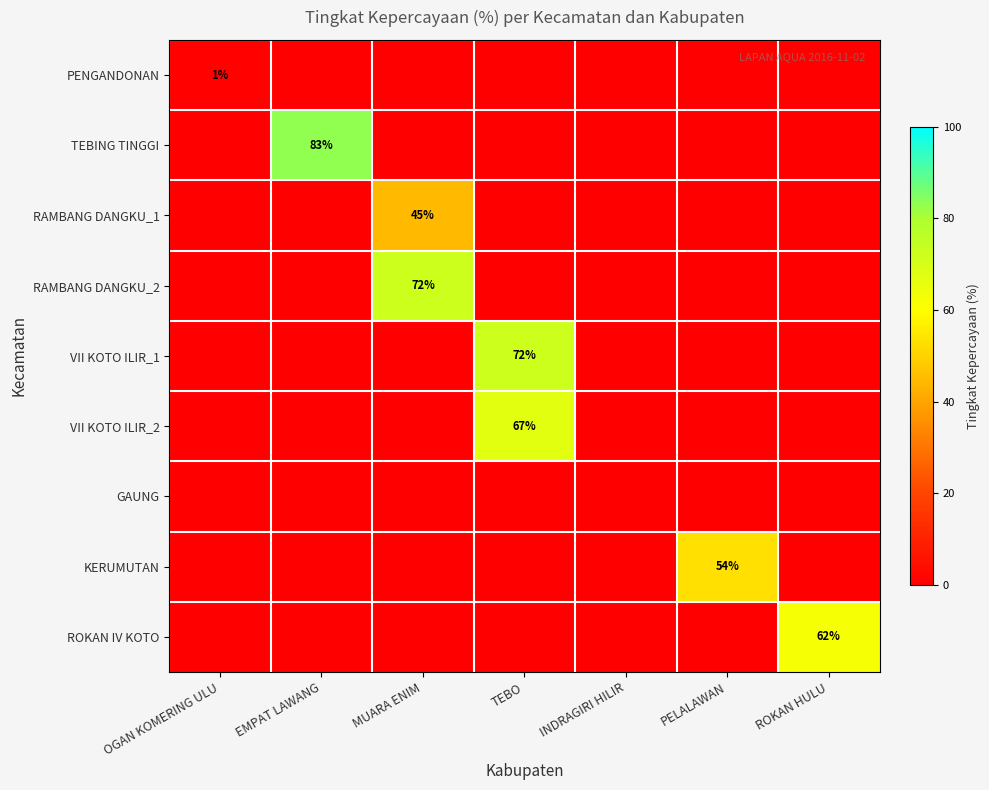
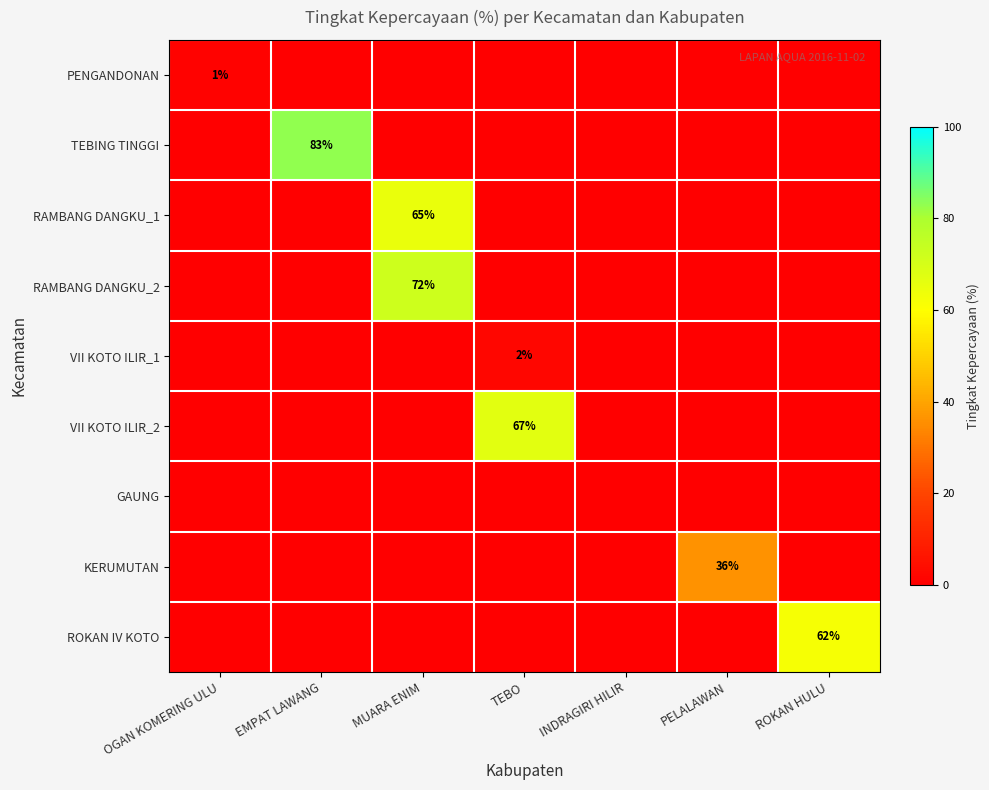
  {
    "PENGANDONAN": {
      "OGAN KOMERING ULU": "1%"
    },
    "TEBING TINGGI": {
      "EMPAT LAWANG": "83%"
    },
    "RAMBANG DANGKU_1": {
-     "MUARA ENIM": "45%"
+     "MUARA ENIM": "65%"
    },
    "RAMBANG DANGKU_2": {
      "MUARA ENIM": "72%"
    },
    "VII KOTO ILIR_1": {
-     "TEBO": "72%"
+     "TEBO": "2%"
    },
    "VII KOTO ILIR_2": {
      "TEBO": "67%"
    },
    "KERUMUTAN": {
-     "PELALAWAN": "54%"
+     "PELALAWAN": "36%"
    },
    "ROKAN IV KOTO": {
      "ROKAN HULU": "62%"
    }
  }
